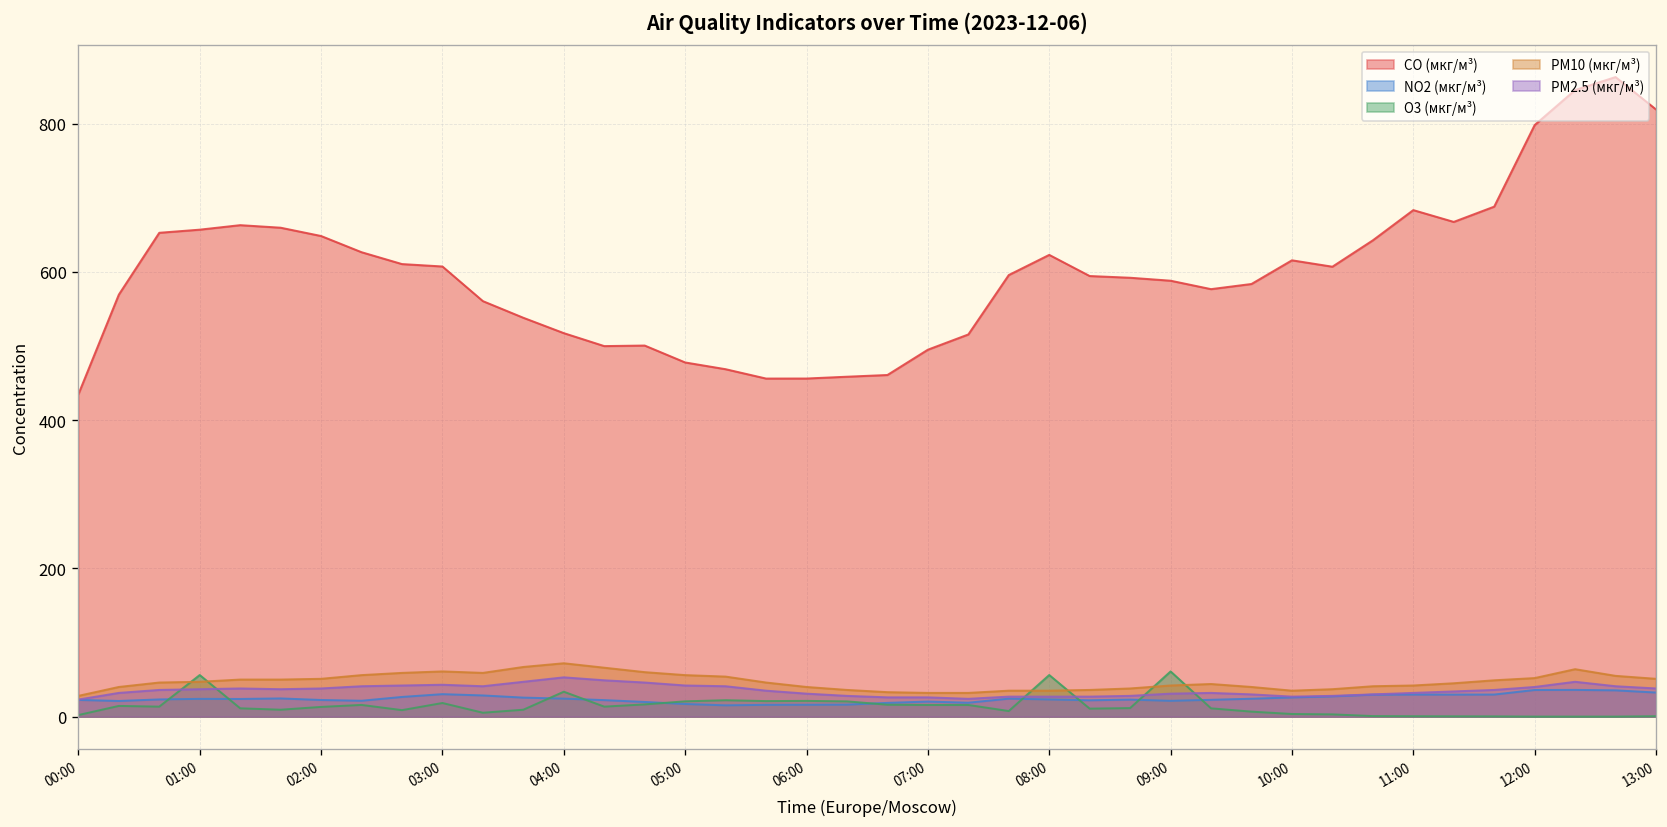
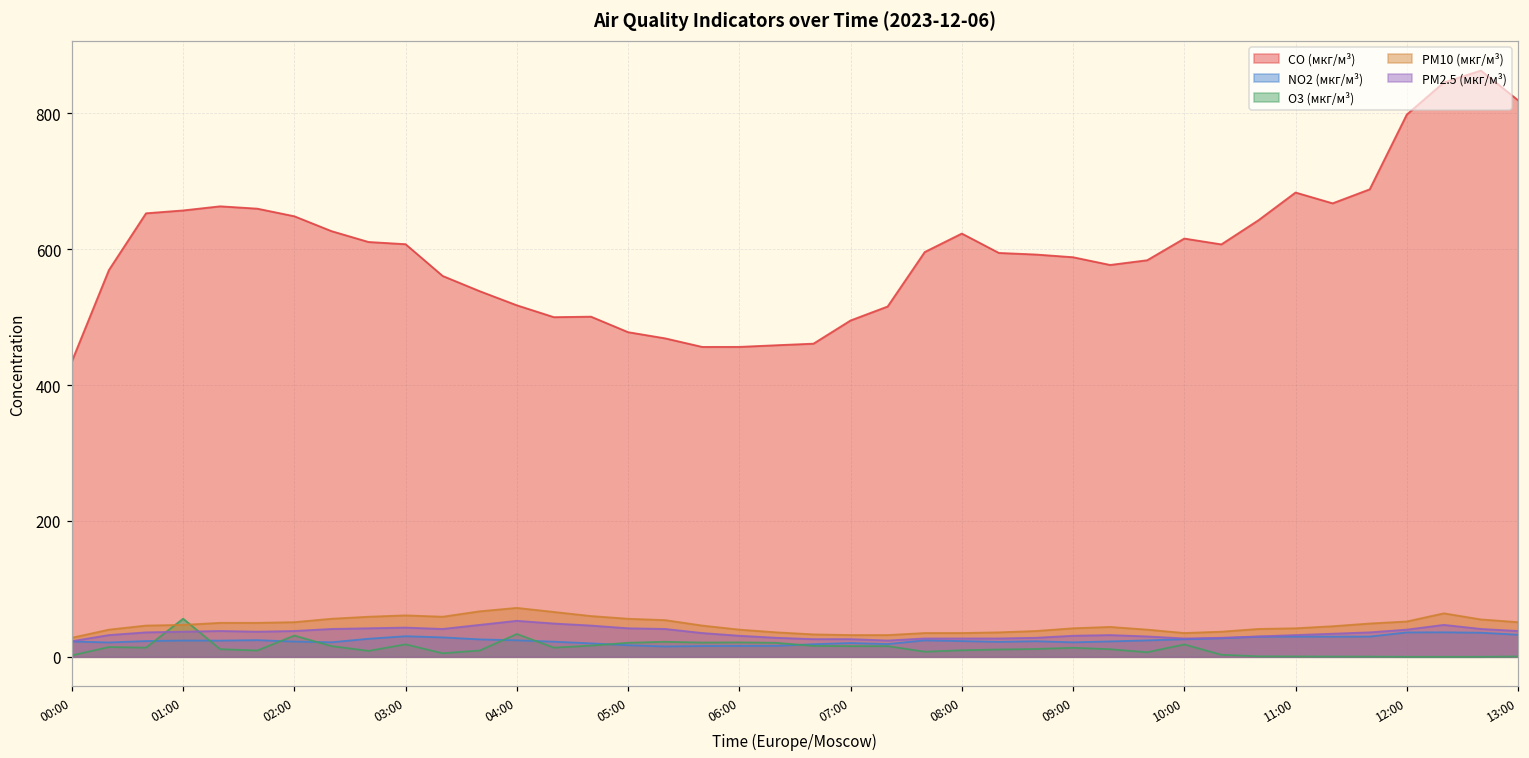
  {
    "O3 (мкг/м³)": {
      "00:00": 0,
      "01:00": 60,
-     "02:00": 10,
+     "02:00": 30,
      "03:00": 20,
      "04:00": 30,
      "06:00": 20,
      "07:00": 20,
-     "08:00": 60,
-     "09:00": 60,
-     "10:00": 0,
+     "08:00": 10,
+     "09:00": 10,
+     "10:00": 20,
      "11:00": 0,
      "12:00": 0,
      "13:00": 0
    }
  }
